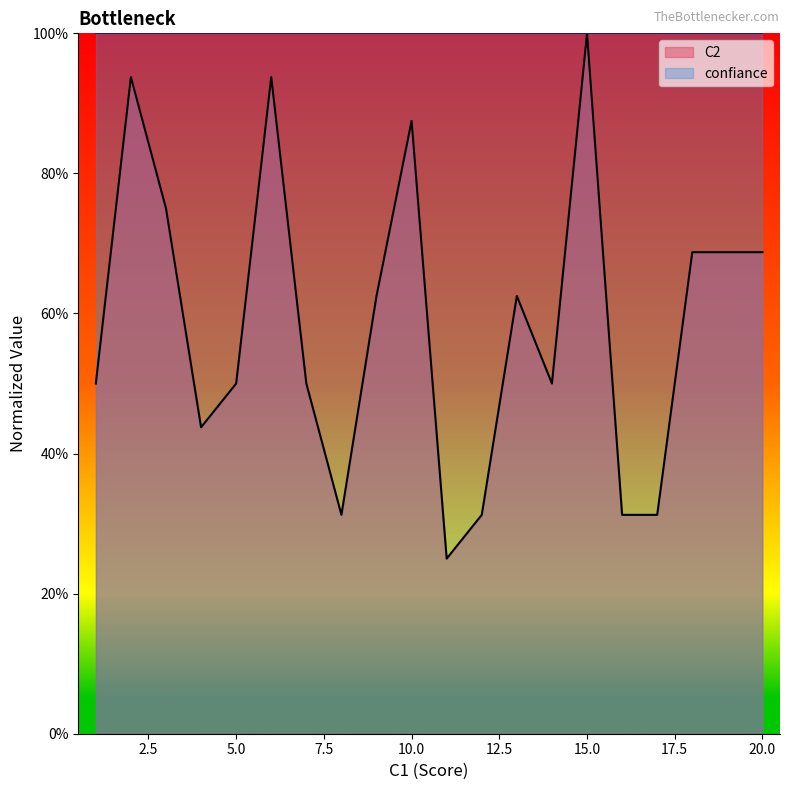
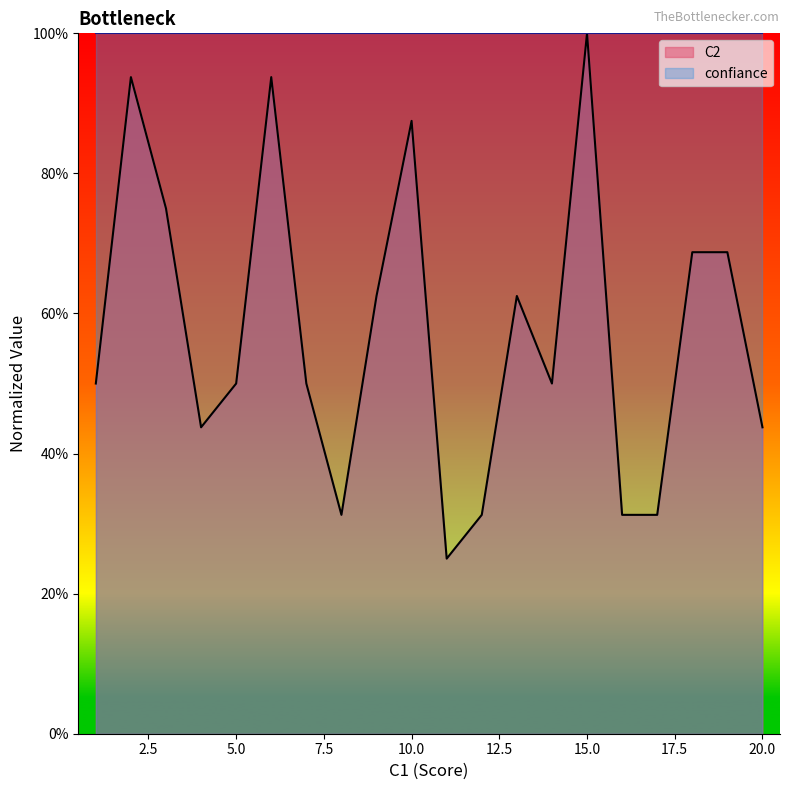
  {
    "C2": {
      "5.0": "50%",
      "10.0": "88%",
-     "20.0": "69%"
+     "20.0": "44%"
    },
    "confiance": {
      "5.0": "100%",
      "10.0": "100%",
      "20.0": "100%"
    }
  }
